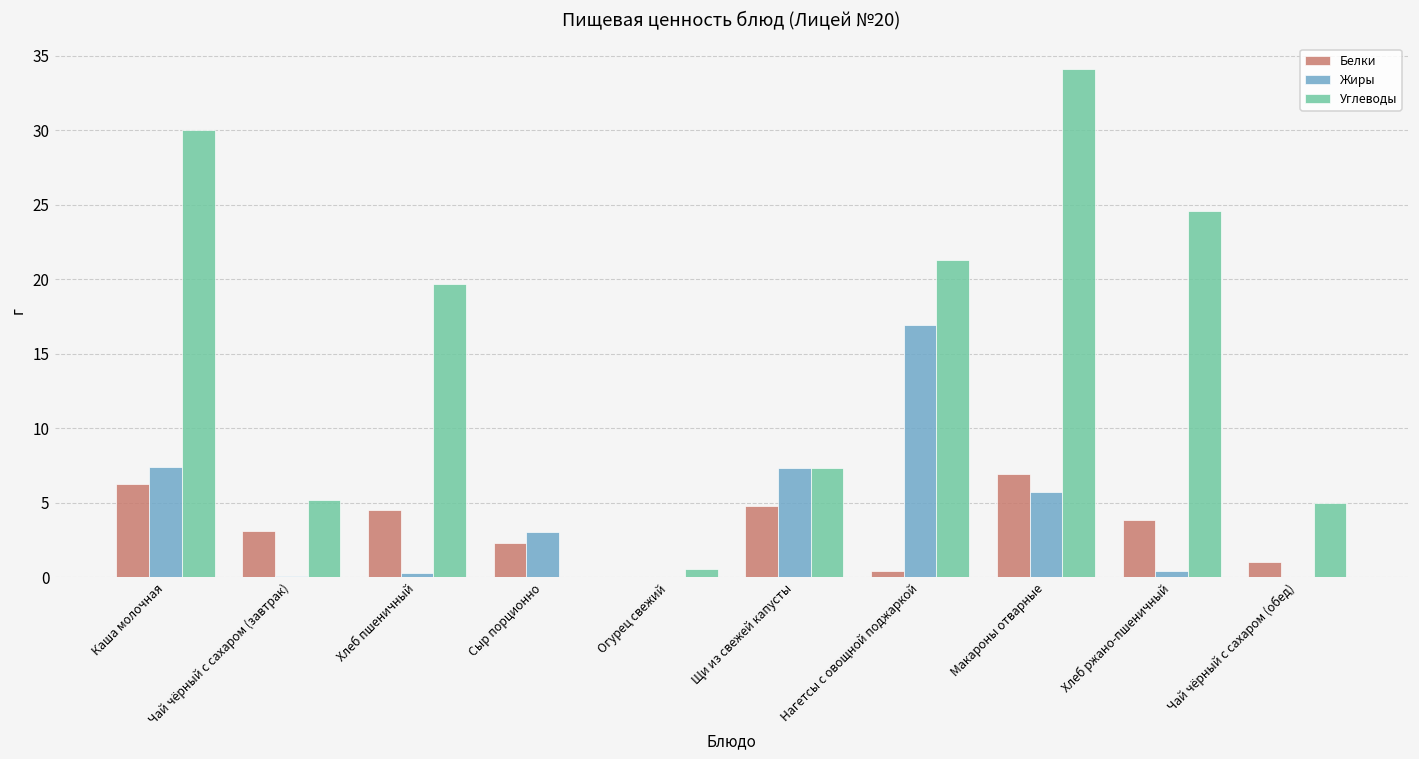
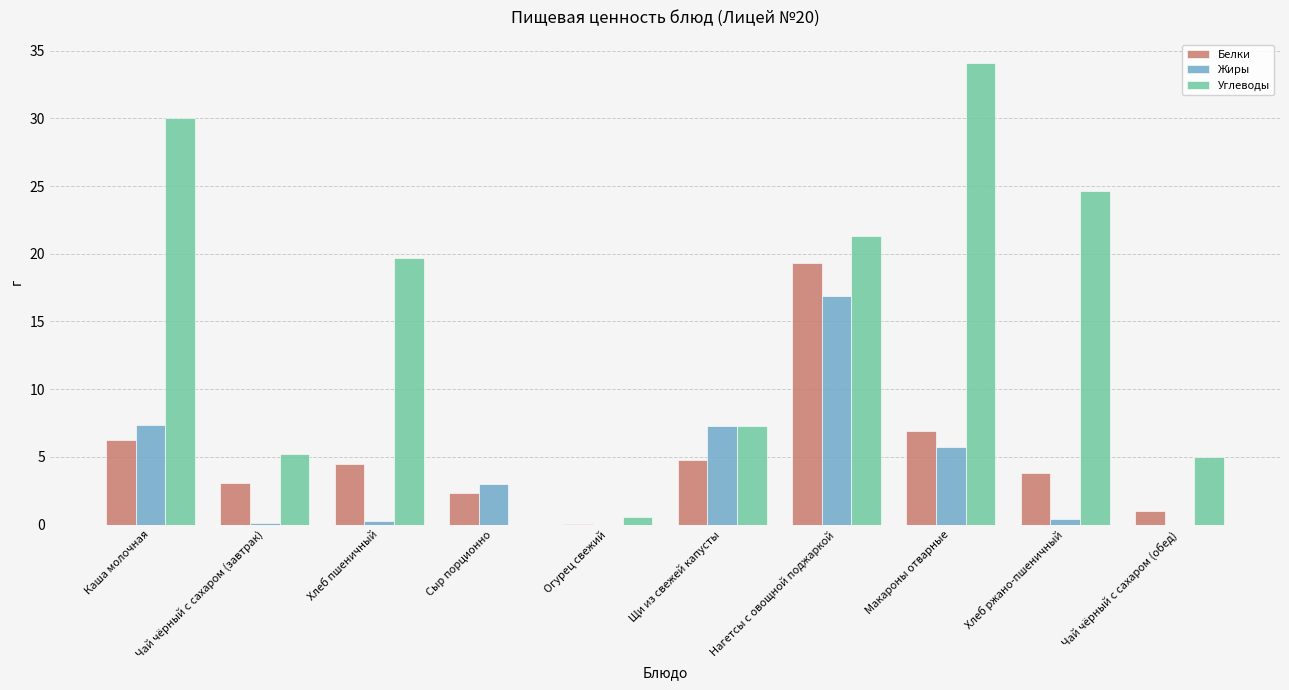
  {
    "Белки": {
      "Каша молочная": 6.3,
      "Чай чёрный с сахаром (завтрак)": 3.1,
      "Хлеб пшеничный": 4.5,
      "Сыр порционно": 2.3,
      "Щи из свежей капусты": 4.8,
-     "Нагетсы с овощной поджаркой": 0.4,
+     "Нагетсы с овощной поджаркой": 19.3,
      "Макароны отварные": 6.9,
      "Хлеб ржано-пшеничный": 3.8,
      "Чай чёрный с сахаром (обед)": 1.0
    }
  }
